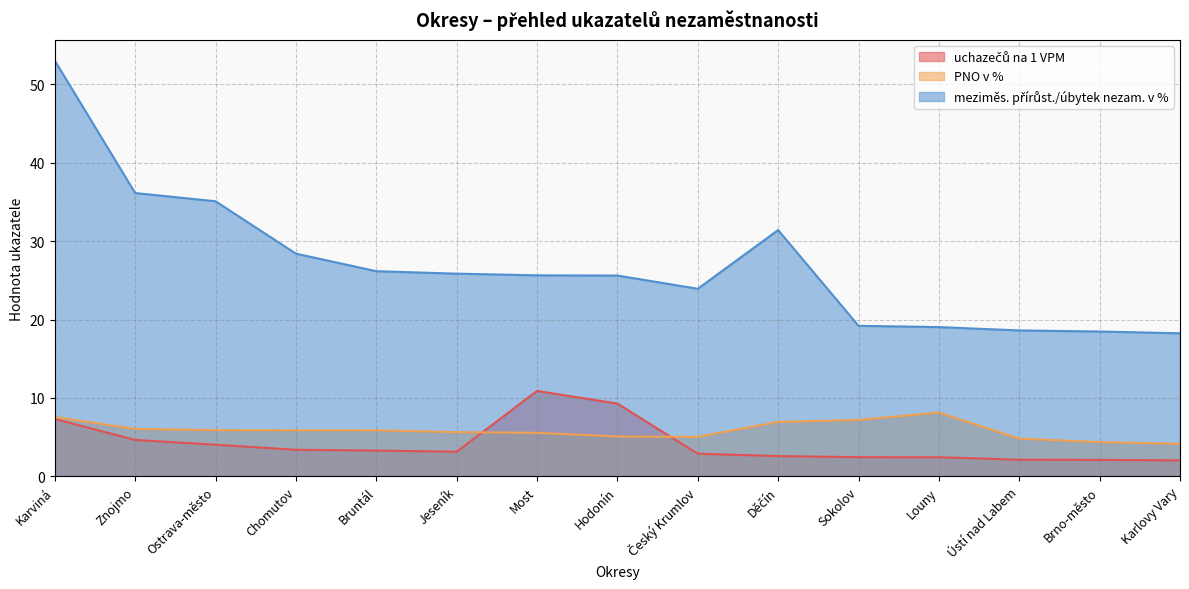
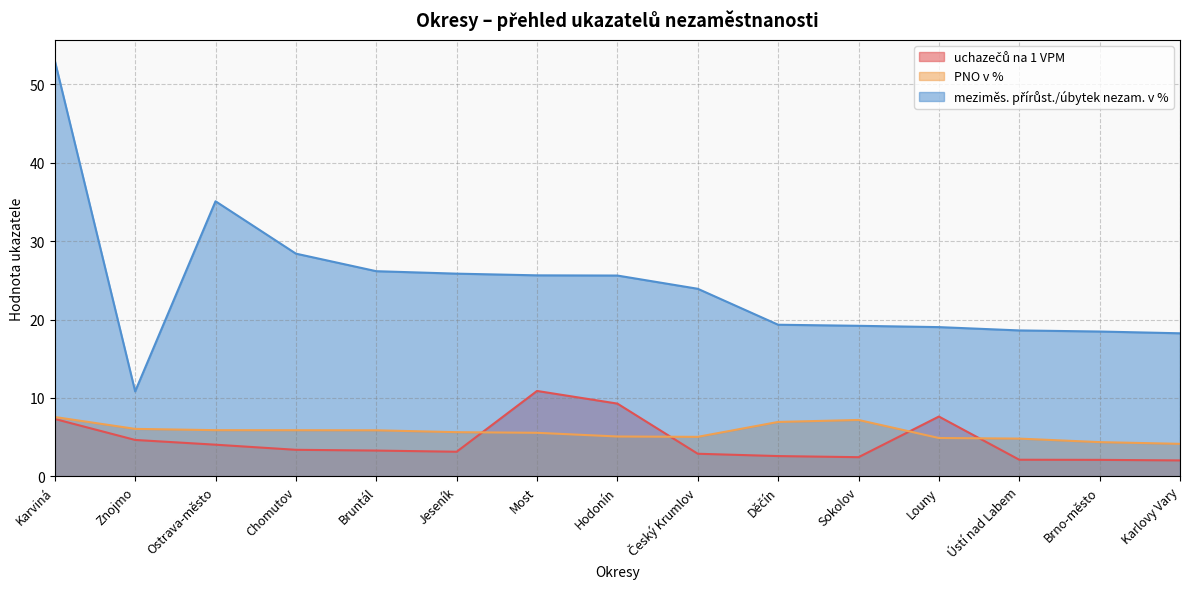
  {
    "uchazečů na 1 VPM": {
      "Znojmo": 5,
      "Ostrava-město": 4,
      "Chomutov": 3,
      "Bruntál": 3,
      "Jeseník": 3,
      "Most": 11,
      "Hodonín": 9,
      "Český Krumlov": 3,
      "Děčín": 3,
      "Sokolov": 2,
-     "Louny": 2,
+     "Louny": 8,
      "Ústí nad Labem": 2,
      "Brno-město": 2,
      "Karlovy Vary": 2
    },
    "PNO v %": {
      "Znojmo": 6,
      "Ostrava-město": 6,
      "Chomutov": 6,
      "Bruntál": 6,
      "Jeseník": 6,
      "Most": 6,
      "Hodonín": 5,
      "Český Krumlov": 5,
      "Děčín": 7,
      "Sokolov": 7,
-     "Louny": 8,
+     "Louny": 5,
      "Ústí nad Labem": 5,
      "Brno-město": 4,
      "Karlovy Vary": 4
    },
    "meziměs. přírůst./úbytek nezam. v %": {
      "Karviná": 53,
-     "Znojmo": 36,
+     "Znojmo": 11,
      "Ostrava-město": 35,
      "Chomutov": 28,
      "Bruntál": 26,
      "Jeseník": 26,
      "Most": 26,
      "Hodonín": 26,
      "Český Krumlov": 24,
-     "Děčín": 31,
+     "Děčín": 19,
      "Sokolov": 19,
      "Louny": 19,
      "Ústí nad Labem": 19,
      "Brno-město": 18,
      "Karlovy Vary": 18
    }
  }
